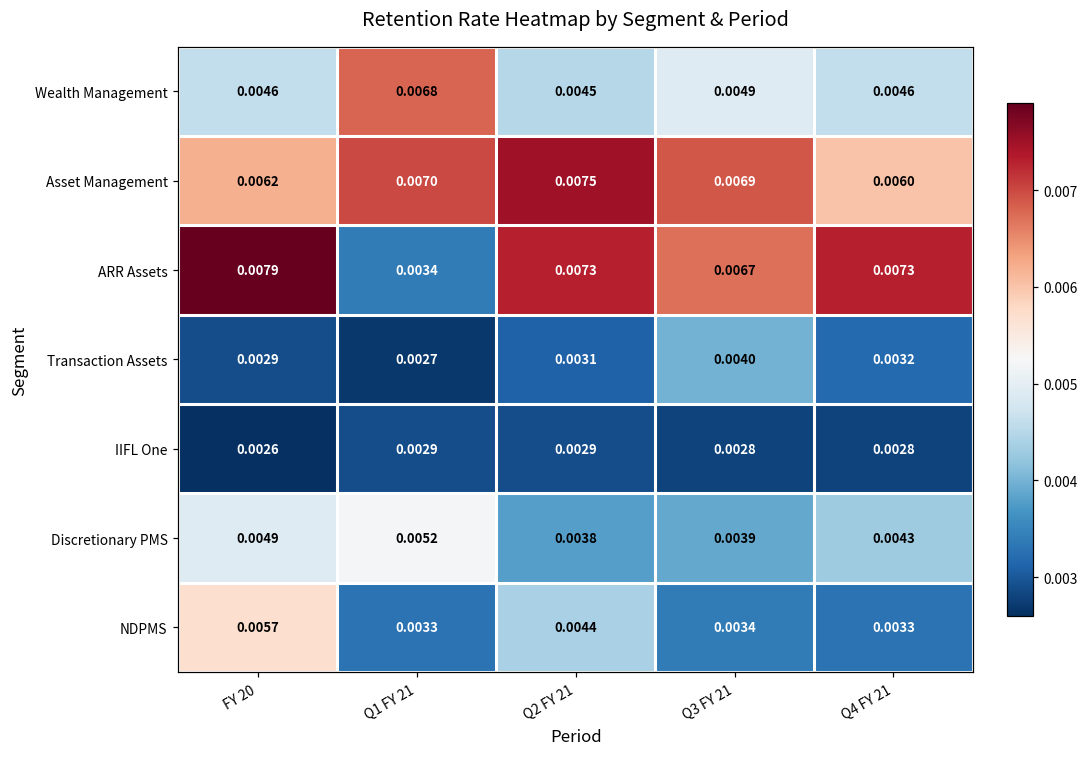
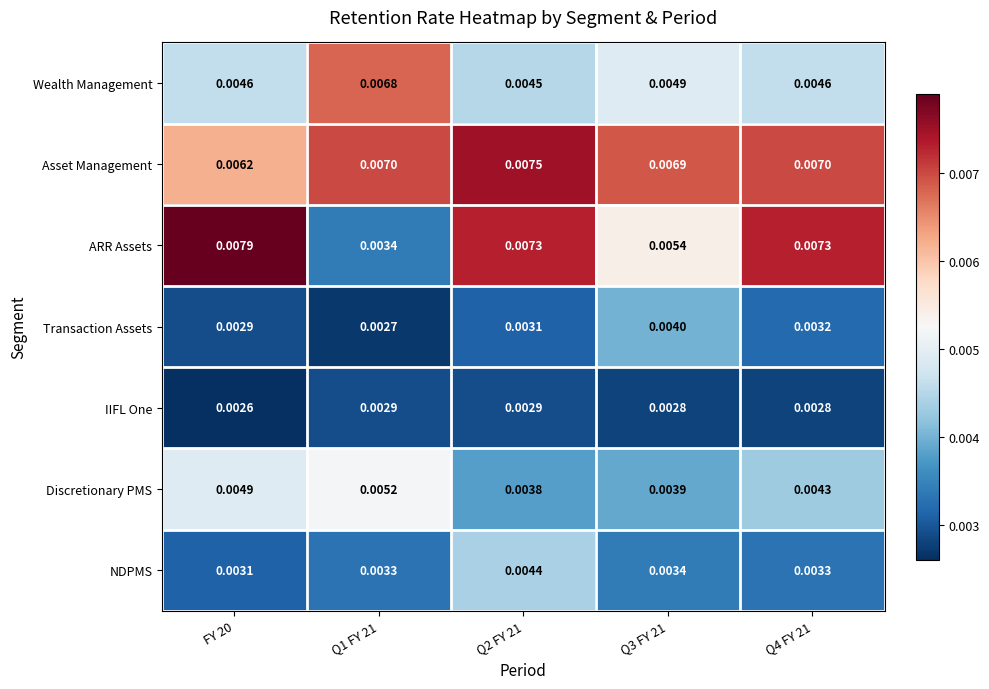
  {
    "Wealth Management": {
      "FY 20": 0.0046,
      "Q1 FY 21": 0.0068,
      "Q2 FY 21": 0.0045,
      "Q3 FY 21": 0.0049,
      "Q4 FY 21": 0.0046
    },
    "Asset Management": {
      "FY 20": 0.0062,
      "Q1 FY 21": 0.0070,
      "Q2 FY 21": 0.0075,
      "Q3 FY 21": 0.0069,
-     "Q4 FY 21": 0.0060
+     "Q4 FY 21": 0.0070
    },
    "ARR Assets": {
      "FY 20": 0.0079,
      "Q1 FY 21": 0.0034,
      "Q2 FY 21": 0.0073,
-     "Q3 FY 21": 0.0067,
+     "Q3 FY 21": 0.0054,
      "Q4 FY 21": 0.0073
    },
    "Transaction Assets": {
      "FY 20": 0.0029,
      "Q1 FY 21": 0.0027,
      "Q2 FY 21": 0.0031,
      "Q3 FY 21": 0.0040,
      "Q4 FY 21": 0.0032
    },
    "IIFL One": {
      "FY 20": 0.0026,
      "Q1 FY 21": 0.0029,
      "Q2 FY 21": 0.0029,
      "Q3 FY 21": 0.0028,
      "Q4 FY 21": 0.0028
    },
    "Discretionary PMS": {
      "FY 20": 0.0049,
      "Q1 FY 21": 0.0052,
      "Q2 FY 21": 0.0038,
      "Q3 FY 21": 0.0039,
      "Q4 FY 21": 0.0043
    },
    "NDPMS": {
-     "FY 20": 0.0057,
+     "FY 20": 0.0031,
      "Q1 FY 21": 0.0033,
      "Q2 FY 21": 0.0044,
      "Q3 FY 21": 0.0034,
      "Q4 FY 21": 0.0033
    }
  }
